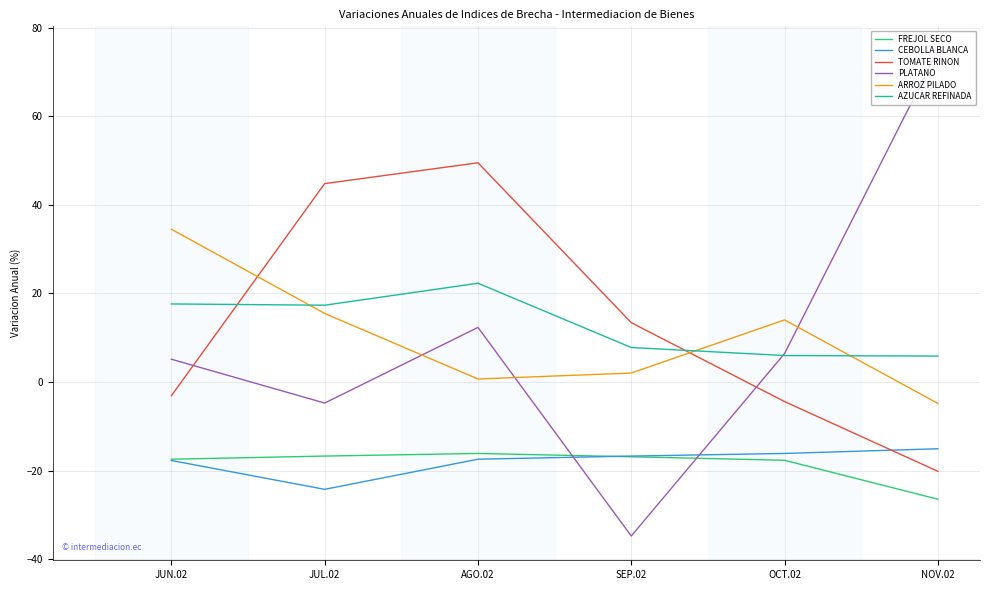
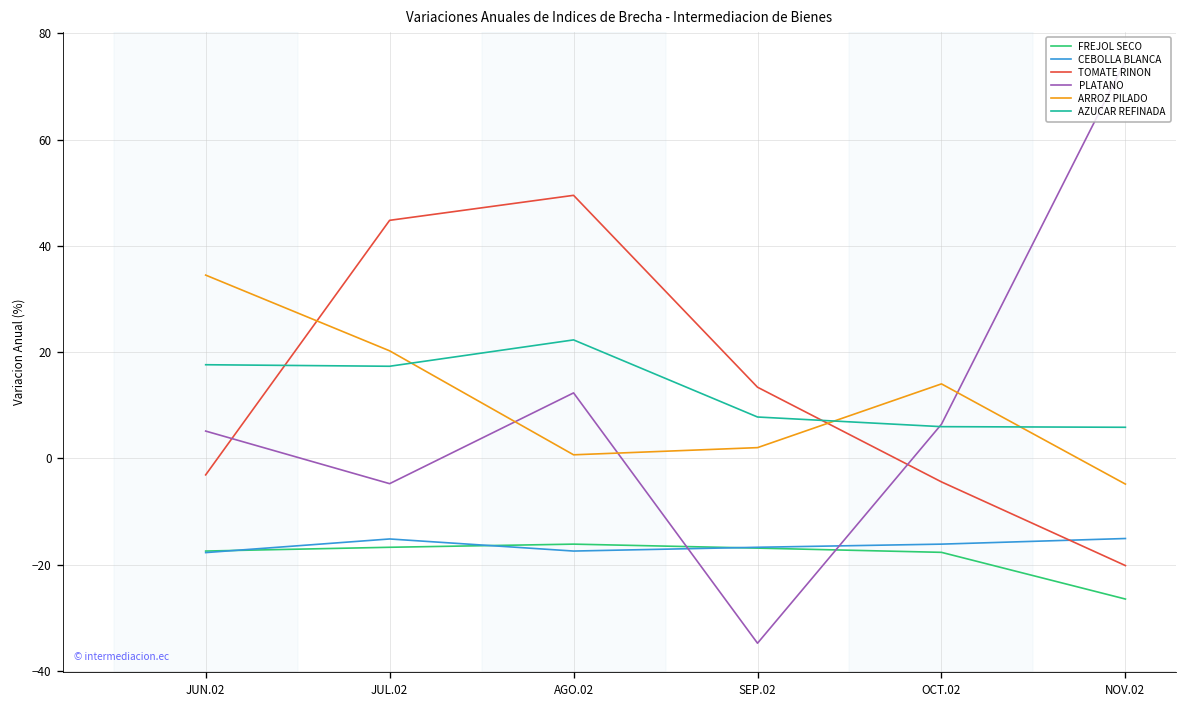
  {
    "CEBOLLA BLANCA": {
-     "JUL.02": -24,
+     "JUL.02": -15,
      "AGO.02": -17,
      "OCT.02": -16,
      "NOV.02": -15
    },
    "TOMATE RINON": {
      "JUN.02": -3,
      "JUL.02": 45,
      "AGO.02": 50,
      "SEP.02": 13,
      "OCT.02": -4,
      "NOV.02": -20
    },
    "PLATANO": {
      "JUN.02": 5,
      "JUL.02": -5,
      "AGO.02": 12,
      "SEP.02": -35
    },
    "ARROZ PILADO": {
      "JUN.02": 35,
-     "JUL.02": 15,
+     "JUL.02": 20,
      "AGO.02": 1,
      "SEP.02": 2,
      "OCT.02": 14,
      "NOV.02": -5
    }
  }
